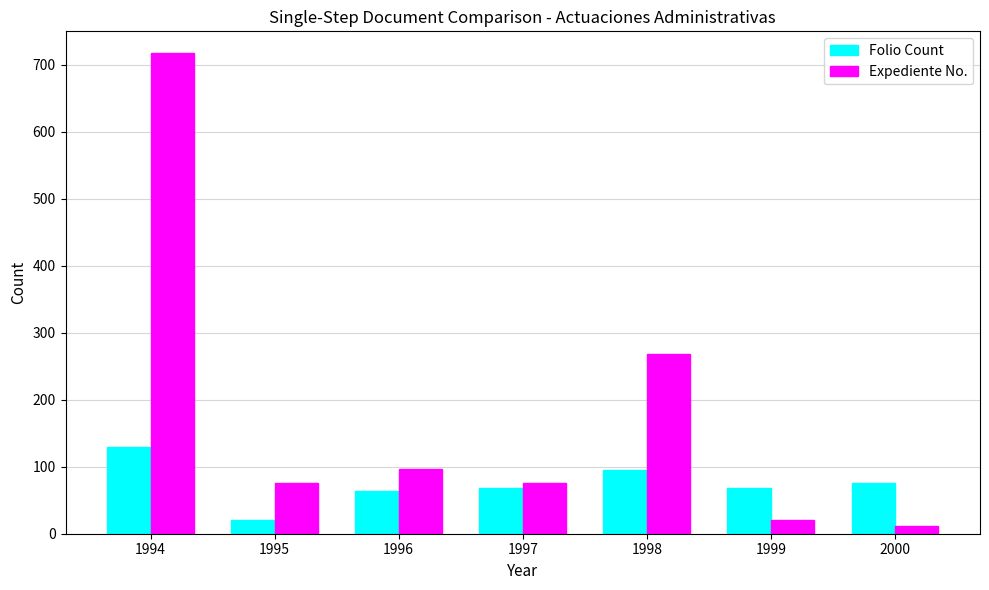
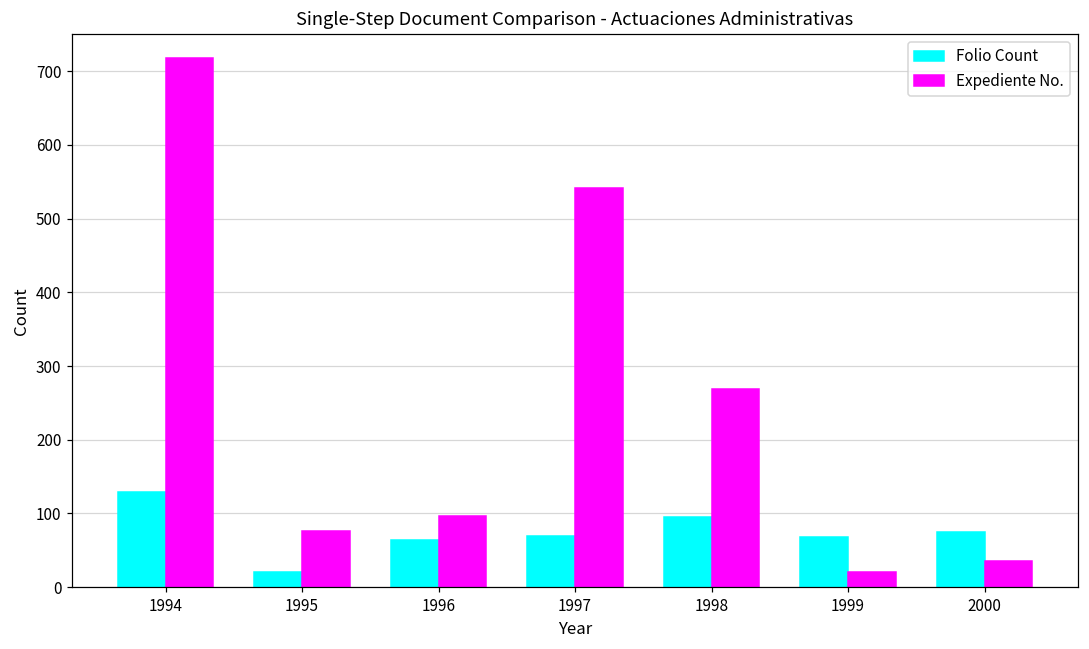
  {
    "Folio Count": {
      "1994": 130,
      "1995": 20,
      "1996": 60,
      "1997": 70,
      "1998": 100,
      "1999": 70,
      "2000": 80
    },
    "Expediente No.": {
      "1994": 720,
      "1995": 80,
      "1996": 100,
-     "1997": 80,
+     "1997": 540,
      "1998": 270,
      "1999": 20,
-     "2000": 10
+     "2000": 40
    }
  }
